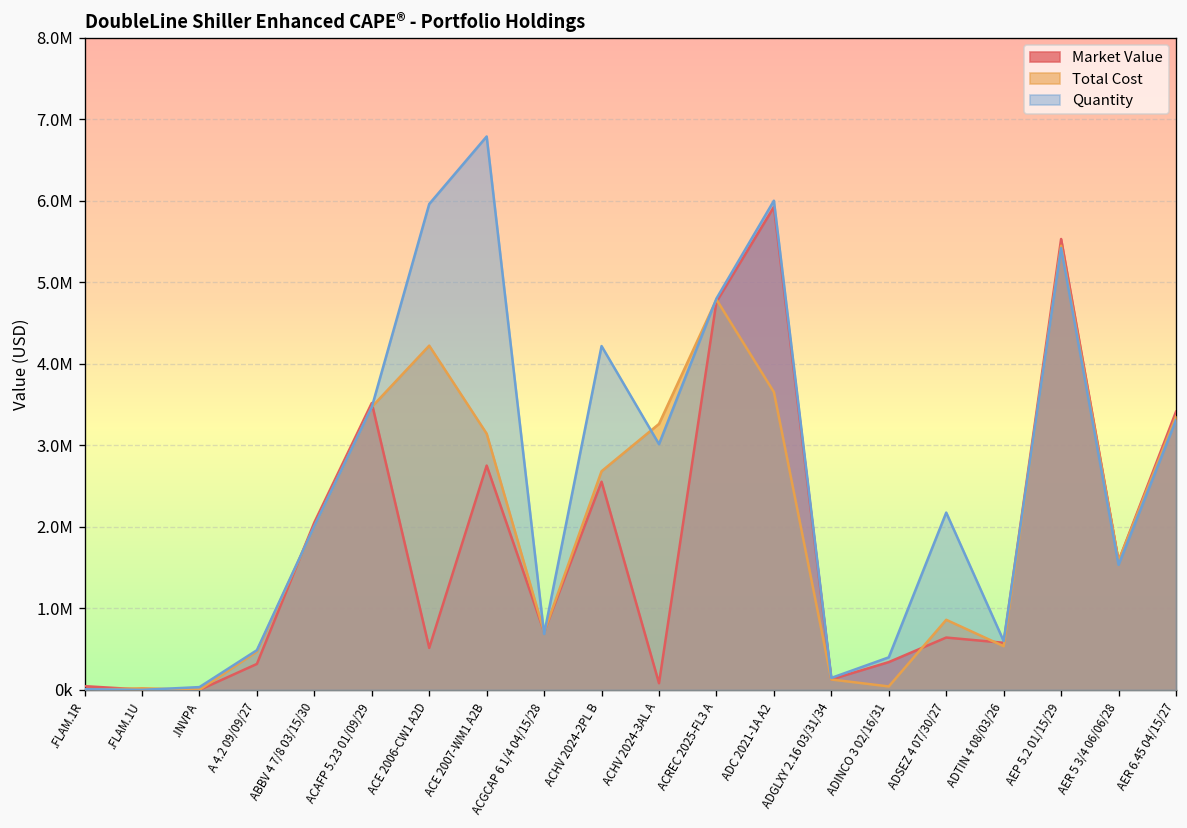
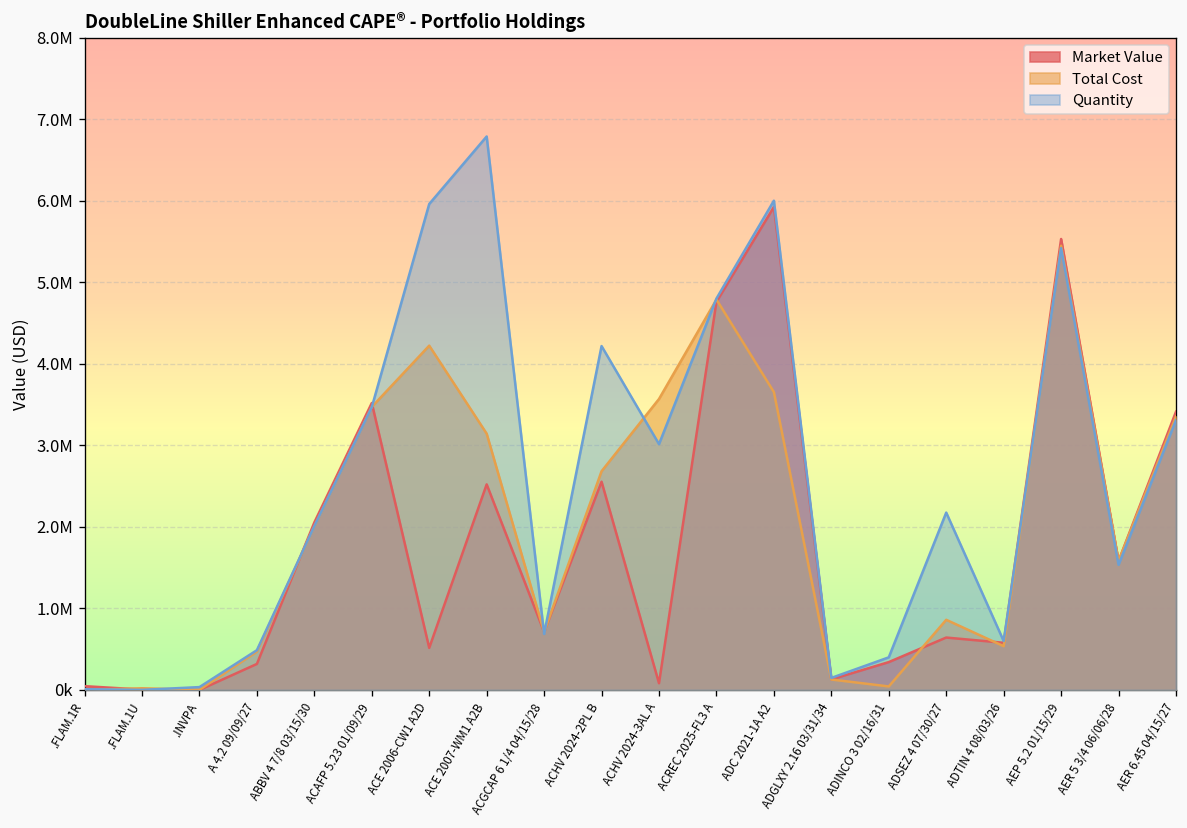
  {
    "Market Value": {
      "A 4.2 09/09/27": 300000,
      "ABBV 4 7/8 03/15/30": 2100000,
      "ACAFP 5.23 01/09/29": 3500000,
      "ACE 2006-CW1 A2D": 500000,
-     "ACE 2007-WM1 A2B": 2800000,
+     "ACE 2007-WM1 A2B": 2500000,
      "ACHV 2024-2PL B": 2600000,
      "ACHV 2024-3AL A": 100000,
      "ADC 2021-1A A2": 5900000,
      "ADINCO 3 02/16/31": 300000,
      "ADSEZ 4 07/30/27": 600000,
      "AEP 5.2 01/15/29": 5500000,
      "AER 6.45 04/15/27": 3400000
    },
    "Total Cost": {
      "ACE 2006-CW1 A2D": 4200000,
      "ACE 2007-WM1 A2B": 3100000,
      "ACHV 2024-2PL B": 2700000,
-     "ACHV 2024-3AL A": 3300000,
+     "ACHV 2024-3AL A": 3600000,
      "ADC 2021-1A A2": 3700000,
      "ADINCO 3 02/16/31": 0,
      "ADSEZ 4 07/30/27": 900000,
      "ADTIN 4 08/03/26": 500000,
      "AER 6.45 04/15/27": 3400000
    },
    "Quantity": {
      "ACE 2006-CW1 A2D": 6000000,
      "ACE 2007-WM1 A2B": 6800000,
      "ACHV 2024-2PL B": 4200000,
      "ACHV 2024-3AL A": 3000000,
      "ADC 2021-1A A2": 6000000,
      "ADINCO 3 02/16/31": 400000,
      "ADSEZ 4 07/30/27": 2200000,
      "AER 5 3/4 06/06/28": 1500000,
      "AER 6.45 04/15/27": 3300000
    }
  }
